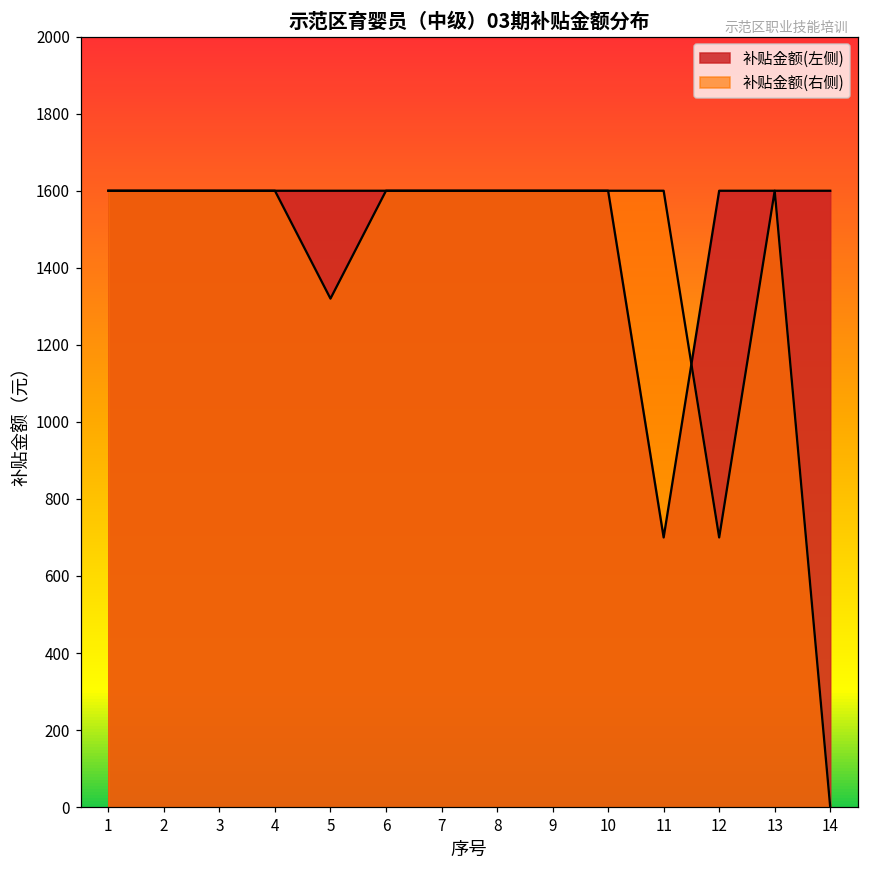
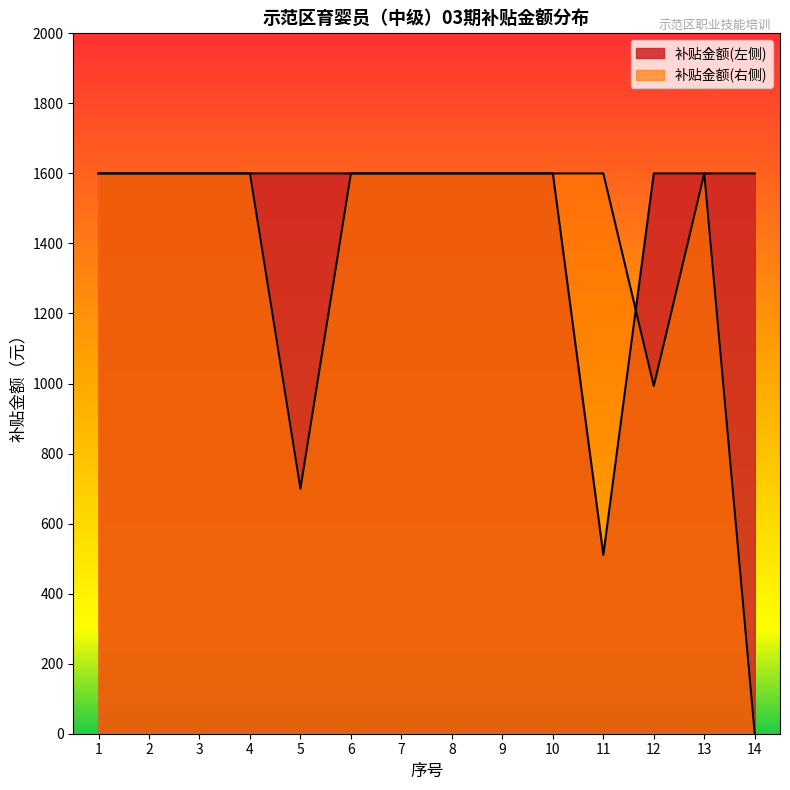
  {
    "补贴金额(左侧)": {
      "5": 1600,
-     "11": 700,
+     "11": 510,
      "12": 1600,
      "14": 1600
    },
    "补贴金额(右侧)": {
-     "5": 1320,
+     "5": 700,
      "11": 1600,
-     "12": 700,
+     "12": 990,
      "14": 0
    }
  }
